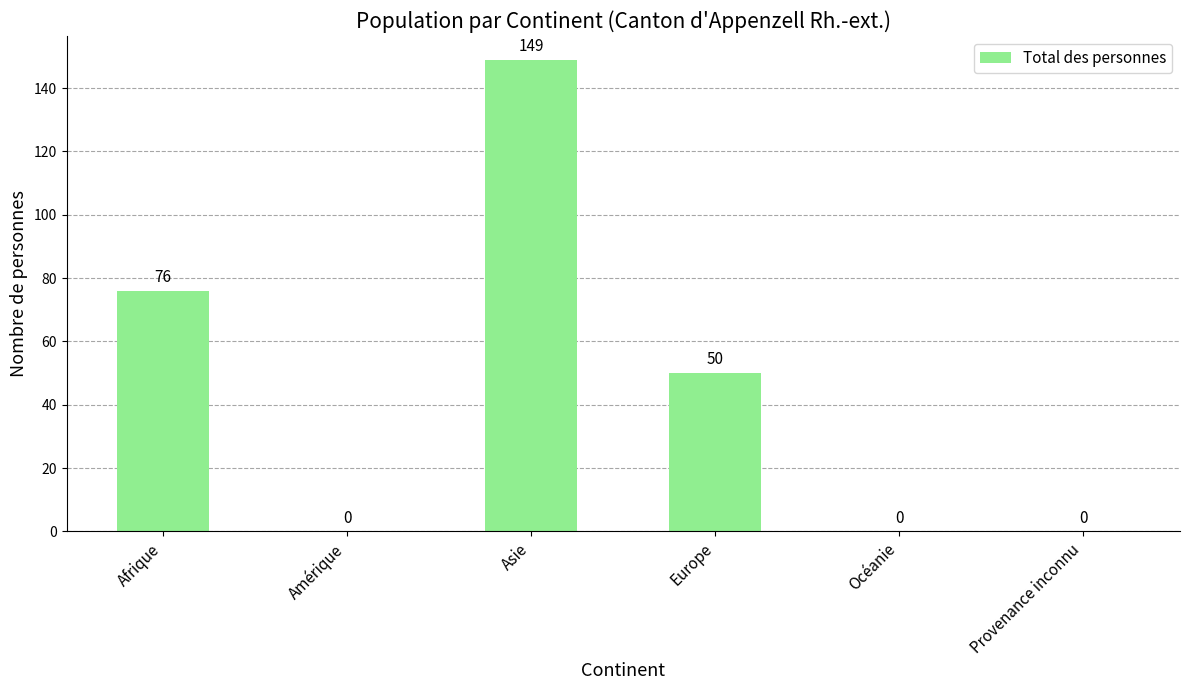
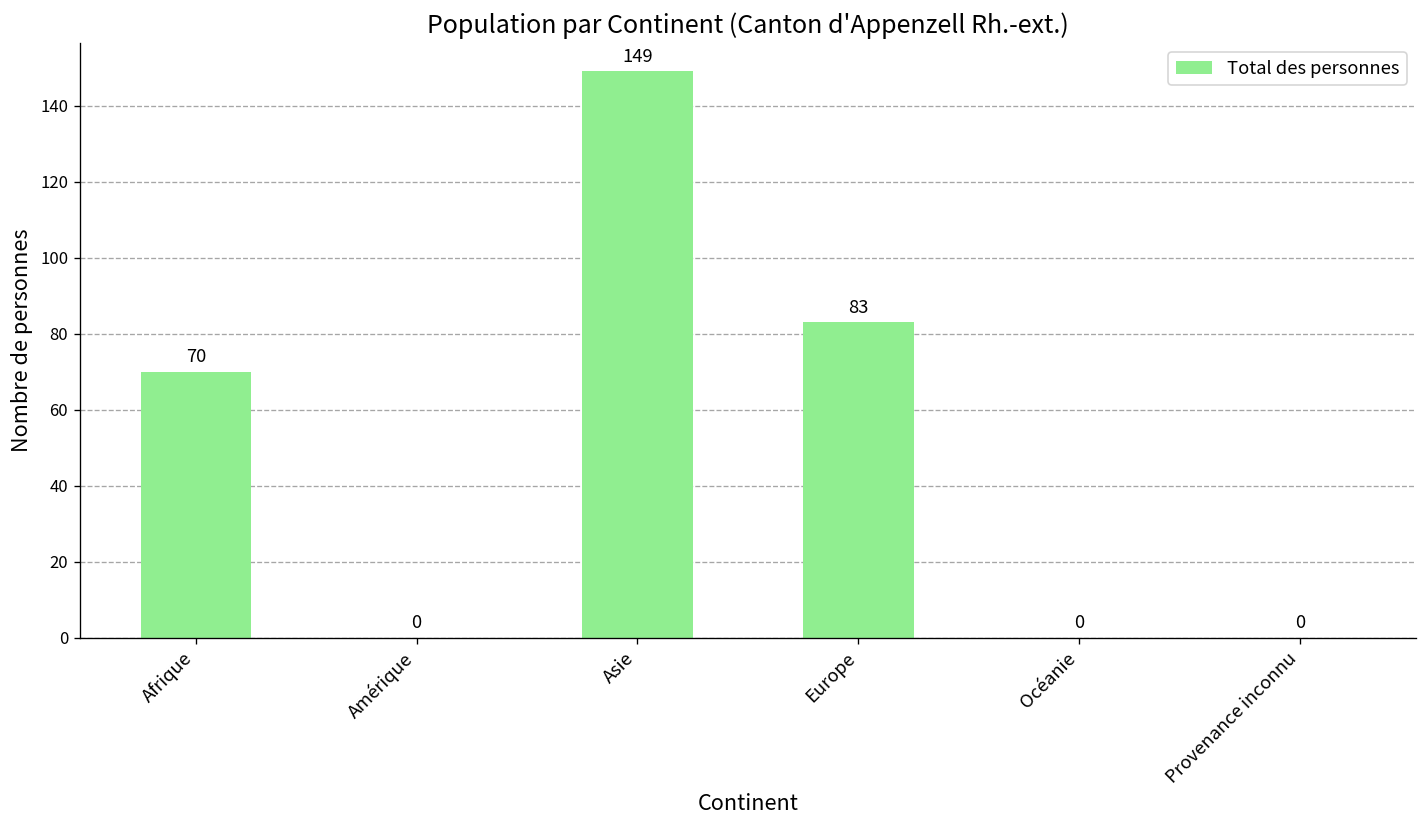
  {
-   "Afrique": 76,
+   "Afrique": 70,
    "Amérique": 0,
    "Asie": 149,
-   "Europe": 50,
+   "Europe": 83,
    "Océanie": 0,
    "Provenance inconnu": 0
  }
